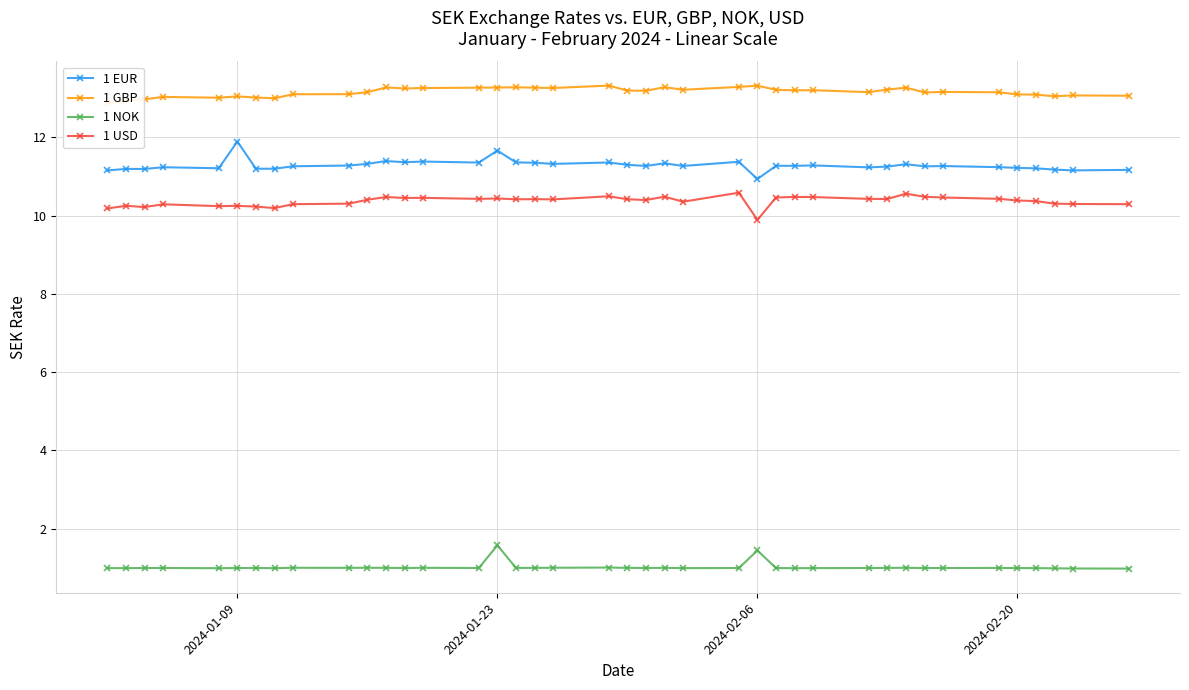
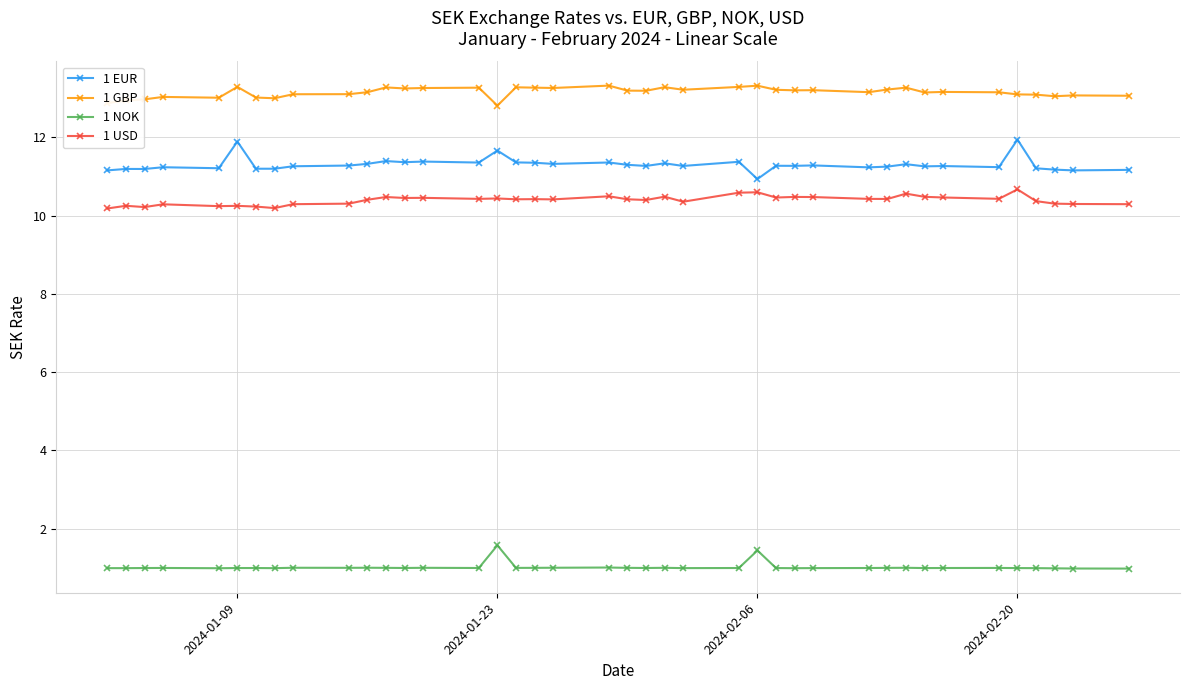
  {
    "1 EUR": {
      "2024-01-09": 11.9,
      "2024-01-23": 11.7,
      "2024-02-06": 10.9,
-     "2024-02-20": 11.2
+     "2024-02-20": 11.9
    },
    "1 GBP": {
-     "2024-01-09": 13.0,
-     "2024-01-23": 13.3,
+     "2024-01-09": 13.3,
+     "2024-01-23": 12.8,
      "2024-02-06": 13.3,
      "2024-02-20": 13.1
    },
    "1 NOK": {
      "2024-01-09": 1.0,
      "2024-01-23": 1.6,
      "2024-02-06": 1.4,
      "2024-02-20": 1.0
    },
    "1 USD": {
      "2024-01-09": 10.2,
      "2024-01-23": 10.4,
-     "2024-02-06": 9.9,
-     "2024-02-20": 10.4
+     "2024-02-06": 10.6,
+     "2024-02-20": 10.7
    }
  }
